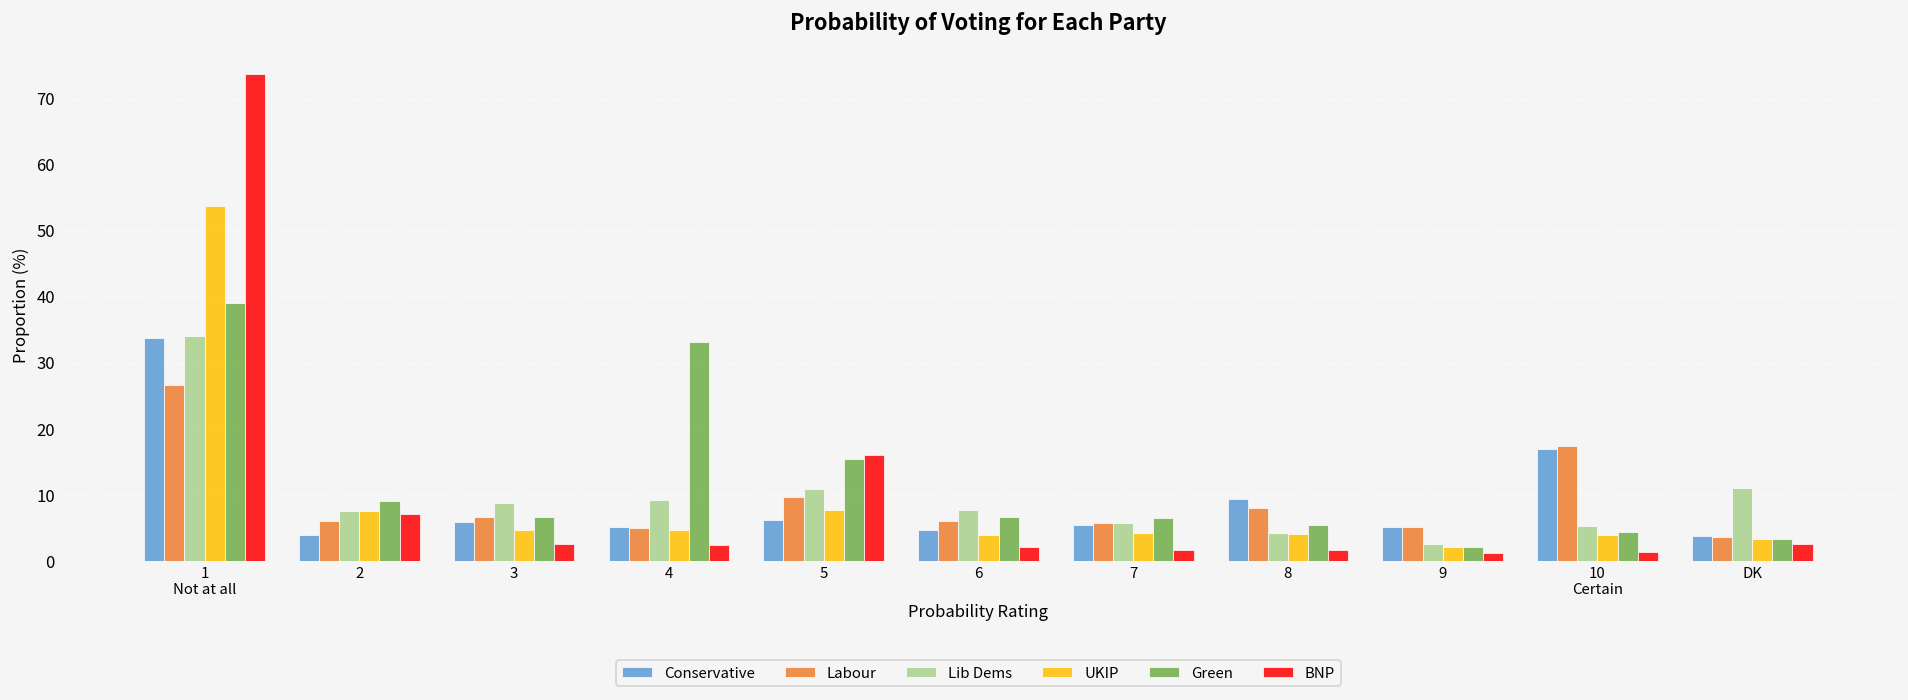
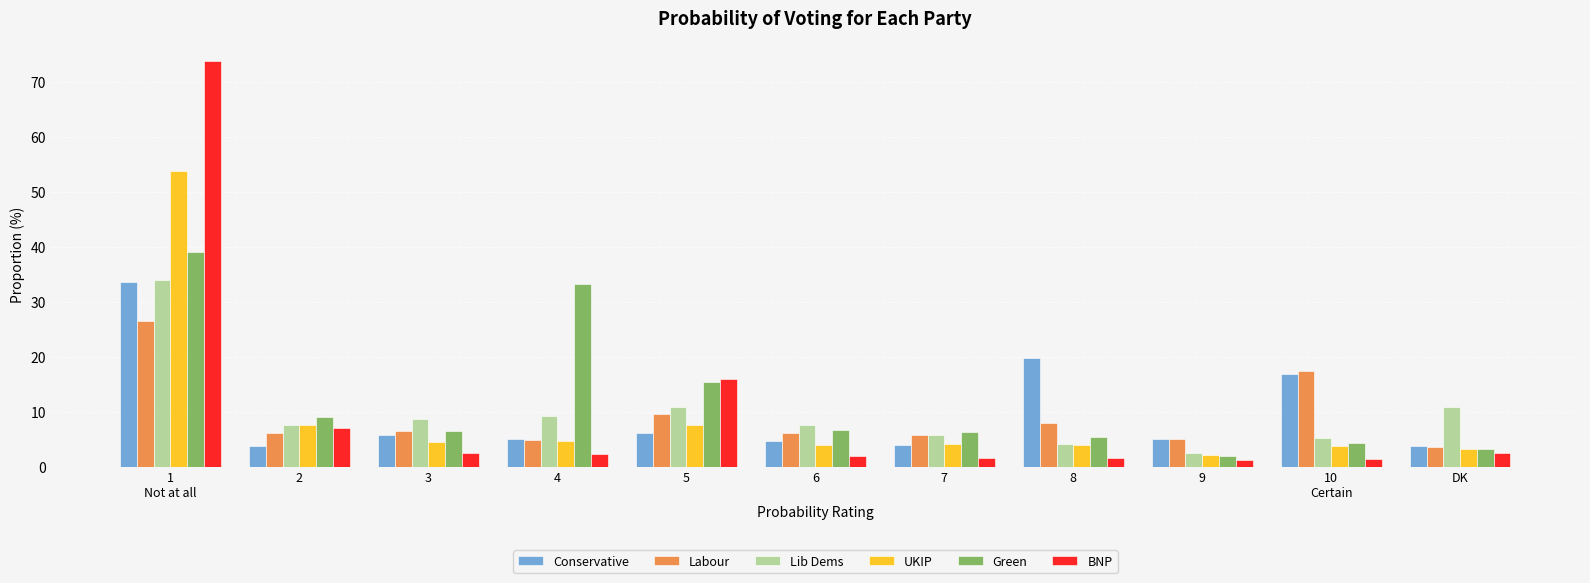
  {
    "Conservative": {
      "1 Not at all": 34,
      "2": 4,
      "3": 6,
      "4": 5,
      "5": 6,
      "6": 5,
-     "7": 5,
-     "8": 9,
+     "7": 4,
+     "8": 20,
      "9": 5,
      "10 Certain": 17,
      "DK": 4
    },
    "Labour": {
      "1 Not at all": 27,
      "2": 6,
      "3": 7,
      "4": 5,
      "5": 10,
      "6": 6,
      "7": 6,
      "8": 8,
      "9": 5,
      "10 Certain": 17,
      "DK": 4
    },
    "Lib Dems": {
      "1 Not at all": 34,
      "2": 8,
      "3": 9,
      "4": 9,
      "5": 11,
      "6": 8,
      "7": 6,
      "8": 4,
      "9": 3,
      "10 Certain": 5,
      "DK": 11
    },
    "UKIP": {
      "1 Not at all": 54,
      "2": 8,
      "3": 5,
      "4": 5,
      "5": 8,
      "6": 4,
      "7": 4,
      "8": 4,
      "9": 2,
      "10 Certain": 4,
      "DK": 3
    },
    "Green": {
      "1 Not at all": 39,
      "2": 9,
      "3": 7,
      "4": 33,
      "5": 15,
      "6": 7,
      "7": 6,
      "8": 5,
      "9": 2,
      "10 Certain": 4,
      "DK": 3
    },
    "BNP": {
      "1 Not at all": 74,
      "2": 7,
      "3": 2,
      "4": 2,
      "5": 16,
      "6": 2,
      "7": 2,
      "8": 2,
      "9": 1,
      "10 Certain": 1,
      "DK": 3
    }
  }
